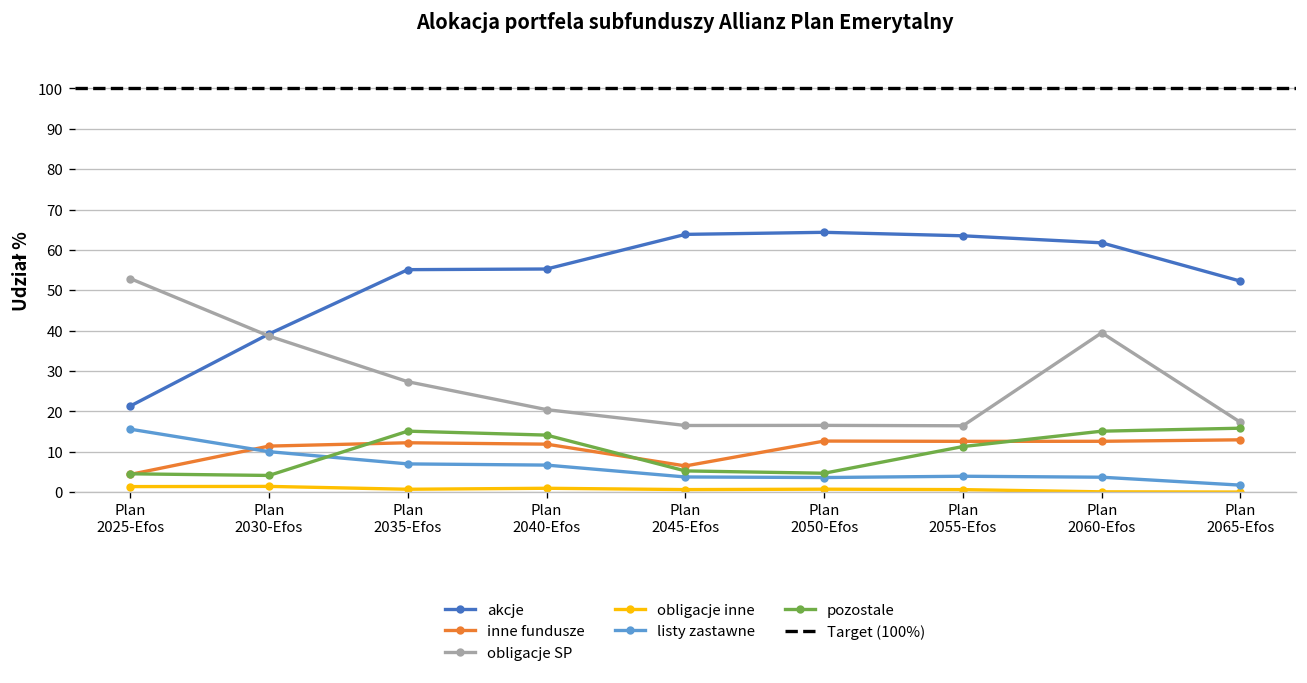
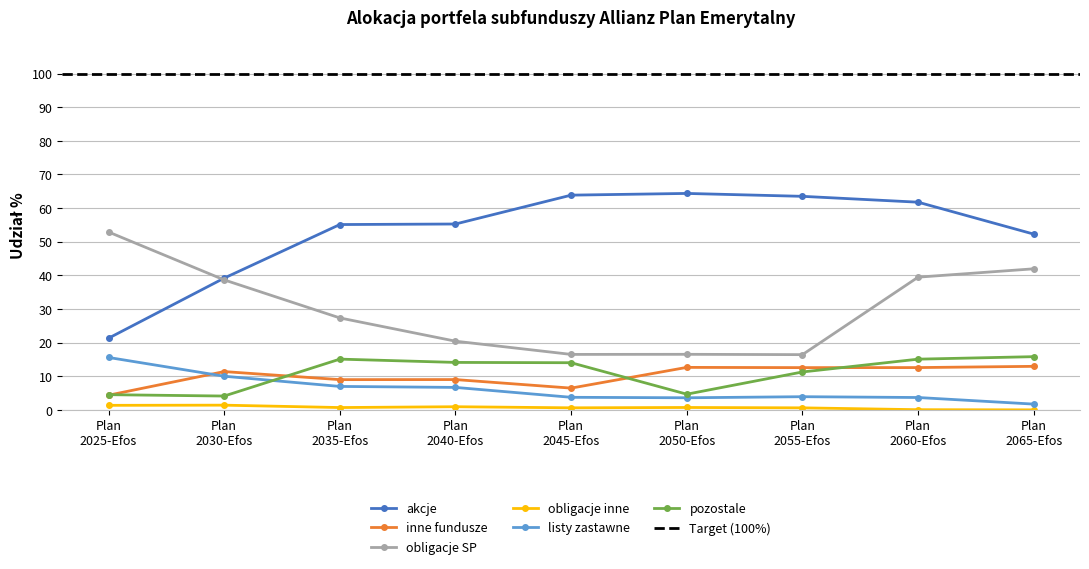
  {
    "inne fundusze": {
      "Plan 2030-Efos": 11,
-     "Plan 2035-Efos": 12,
-     "Plan 2040-Efos": 12,
+     "Plan 2035-Efos": 9,
+     "Plan 2040-Efos": 9,
      "Plan 2045-Efos": 6,
      "Plan 2050-Efos": 13,
      "Plan 2055-Efos": 13,
      "Plan 2060-Efos": 13,
      "Plan 2065-Efos": 13
    },
    "obligacje SP": {
      "Plan 2025-Efos": 53,
      "Plan 2035-Efos": 27,
      "Plan 2040-Efos": 20,
      "Plan 2045-Efos": 16,
      "Plan 2050-Efos": 17,
      "Plan 2055-Efos": 16,
      "Plan 2060-Efos": 39,
-     "Plan 2065-Efos": 17
+     "Plan 2065-Efos": 42
    },
    "obligacje inne": {
      "Plan 2025-Efos": 1,
      "Plan 2030-Efos": 1,
      "Plan 2035-Efos": 1,
      "Plan 2040-Efos": 1,
      "Plan 2045-Efos": 1,
      "Plan 2050-Efos": 1,
      "Plan 2055-Efos": 1,
      "Plan 2060-Efos": 0,
      "Plan 2065-Efos": 0
    },
    "pozostale": {
      "Plan 2030-Efos": 4,
      "Plan 2035-Efos": 15,
      "Plan 2040-Efos": 14,
-     "Plan 2045-Efos": 5,
+     "Plan 2045-Efos": 14,
      "Plan 2050-Efos": 5,
      "Plan 2055-Efos": 11,
      "Plan 2060-Efos": 15,
      "Plan 2065-Efos": 16
    }
  }
